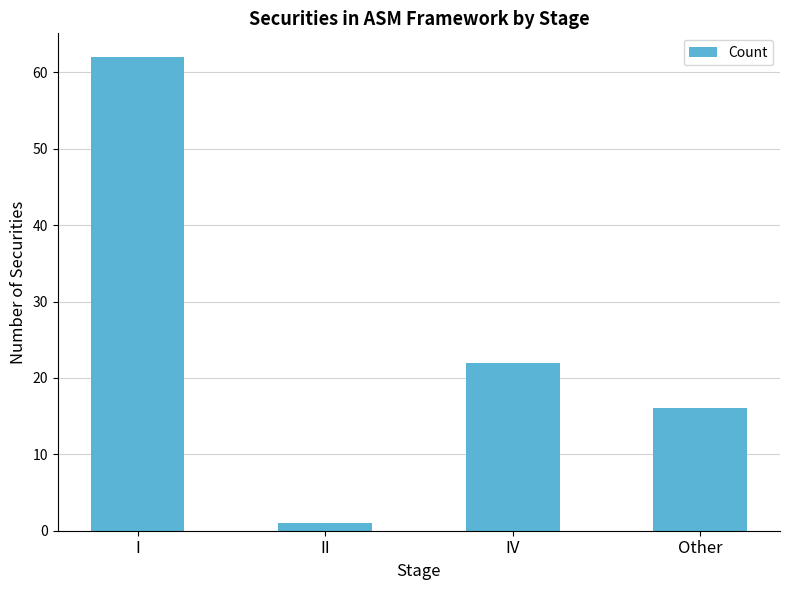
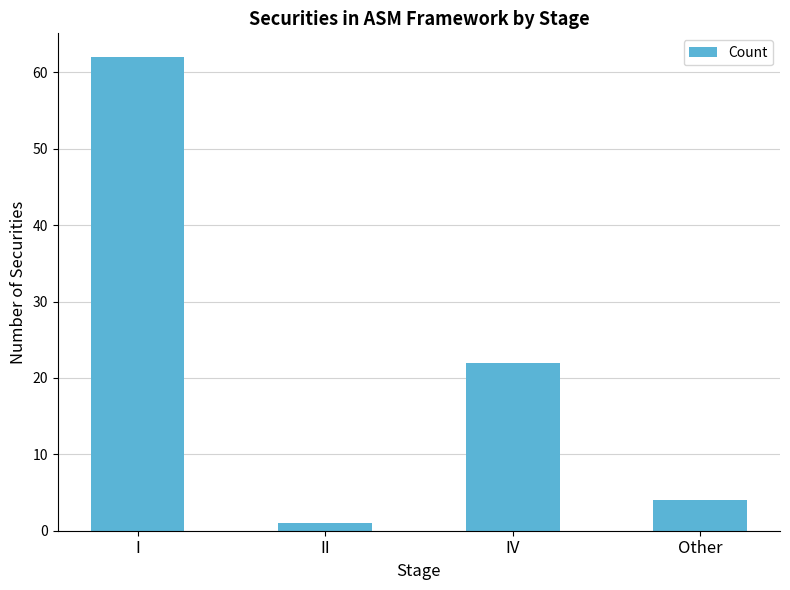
  {
    "I": 62,
    "II": 1,
    "IV": 22,
-   "Other": 16
+   "Other": 4
  }
